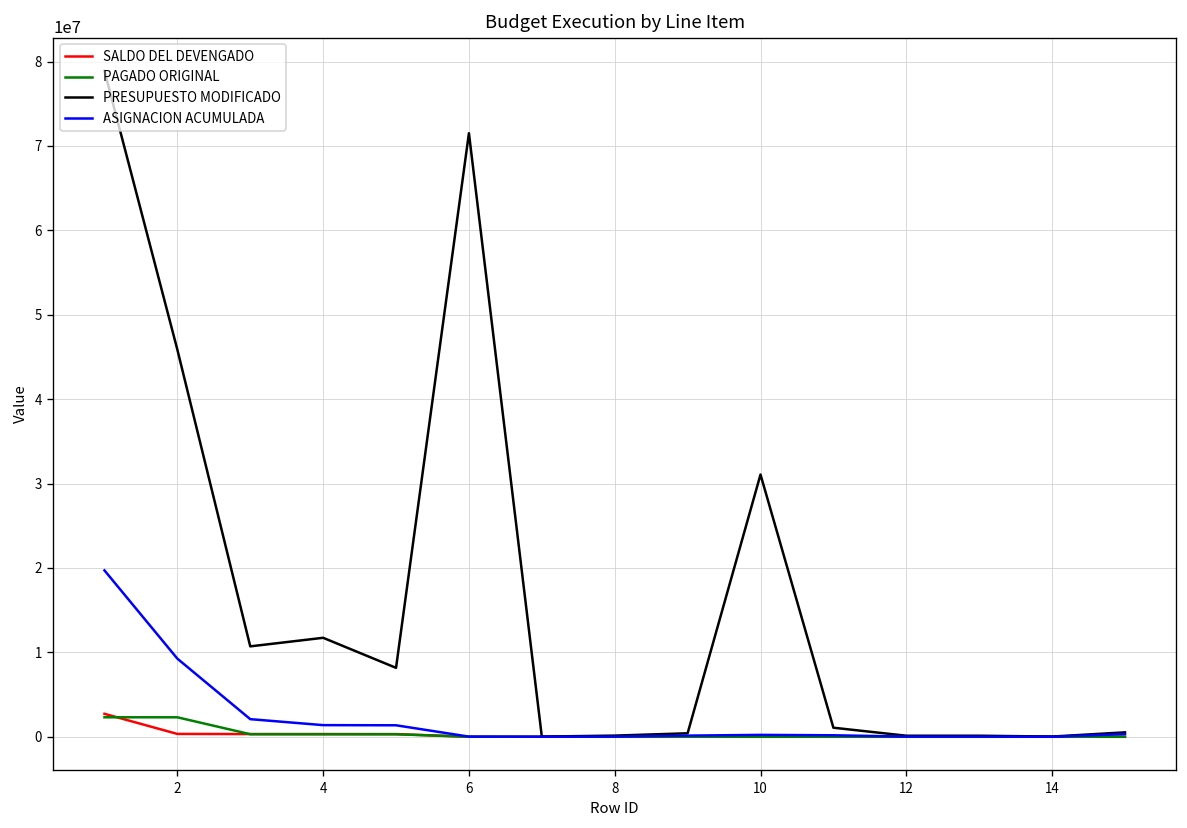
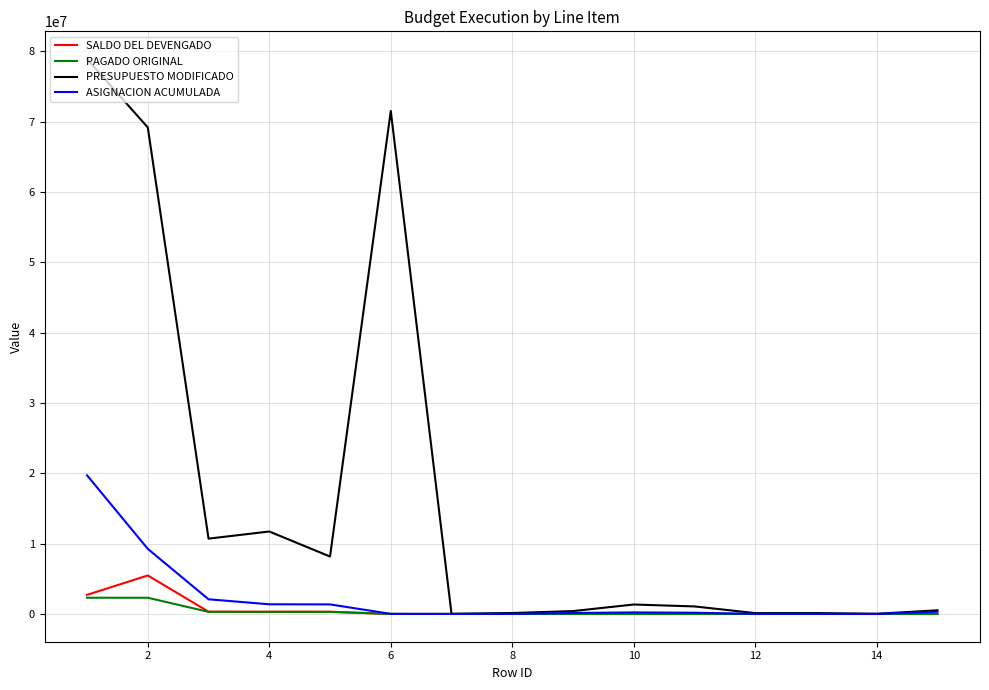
  {
    "SALDO DEL DEVENGADO": {
-     "2": 0
+     "2": 5000000
    },
    "PAGADO ORIGINAL": {
      "2": 2000000
    },
    "PRESUPUESTO MODIFICADO": {
-     "2": 46000000,
+     "2": 69000000,
      "4": 12000000,
      "6": 72000000,
-     "10": 31000000
+     "10": 1000000
    },
    "ASIGNACION ACUMULADA": {
      "2": 9000000,
      "4": 1000000
    }
  }
